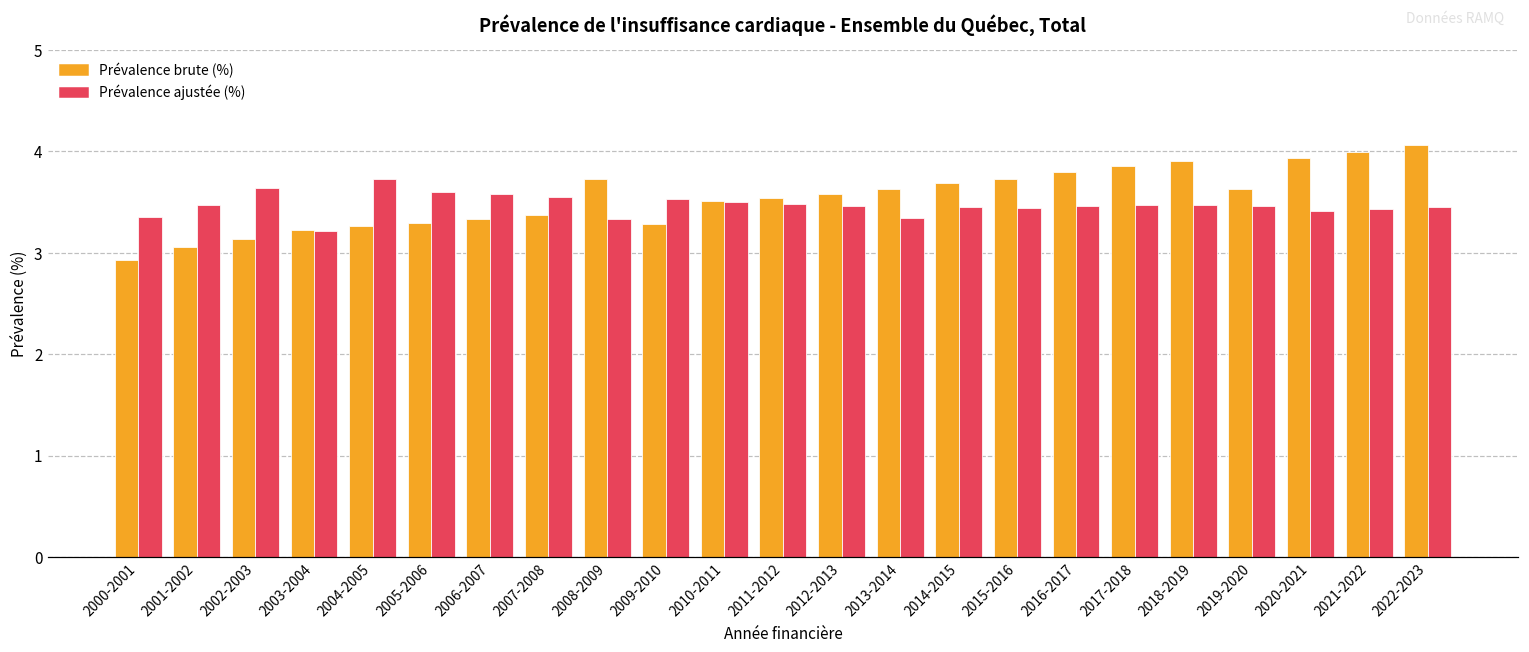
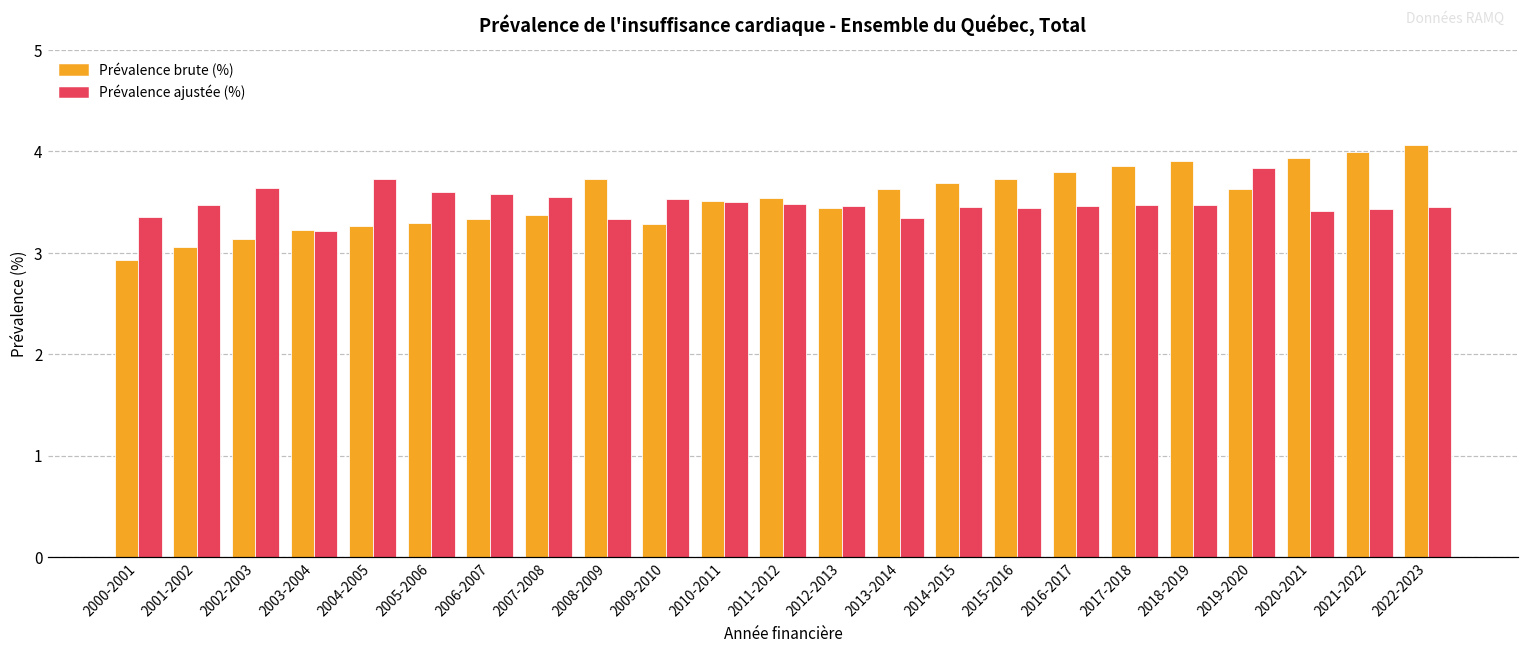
  {
    "Prévalence brute (%)": {
      "2000-2001": 2.9,
      "2001-2002": 3.1,
      "2002-2003": 3.1,
      "2003-2004": 3.2,
      "2004-2005": 3.3,
      "2005-2006": 3.3,
      "2006-2007": 3.3,
      "2007-2008": 3.4,
      "2008-2009": 3.7,
      "2009-2010": 3.3,
      "2010-2011": 3.5,
      "2011-2012": 3.5,
-     "2012-2013": 3.6,
+     "2012-2013": 3.4,
      "2013-2014": 3.6,
      "2014-2015": 3.7,
      "2015-2016": 3.7,
      "2016-2017": 3.8,
      "2017-2018": 3.9,
      "2018-2019": 3.9,
      "2019-2020": 3.6,
      "2020-2021": 3.9,
      "2021-2022": 4.0,
      "2022-2023": 4.1
    },
    "Prévalence ajustée (%)": {
      "2000-2001": 3.4,
      "2001-2002": 3.5,
      "2002-2003": 3.6,
      "2003-2004": 3.2,
      "2004-2005": 3.7,
      "2005-2006": 3.6,
      "2006-2007": 3.6,
      "2007-2008": 3.6,
      "2008-2009": 3.3,
      "2009-2010": 3.5,
      "2010-2011": 3.5,
      "2011-2012": 3.5,
      "2012-2013": 3.5,
      "2013-2014": 3.3,
      "2014-2015": 3.5,
      "2015-2016": 3.4,
      "2016-2017": 3.5,
      "2017-2018": 3.5,
      "2018-2019": 3.5,
-     "2019-2020": 3.5,
+     "2019-2020": 3.8,
      "2020-2021": 3.4,
      "2021-2022": 3.4,
      "2022-2023": 3.4
    }
  }
